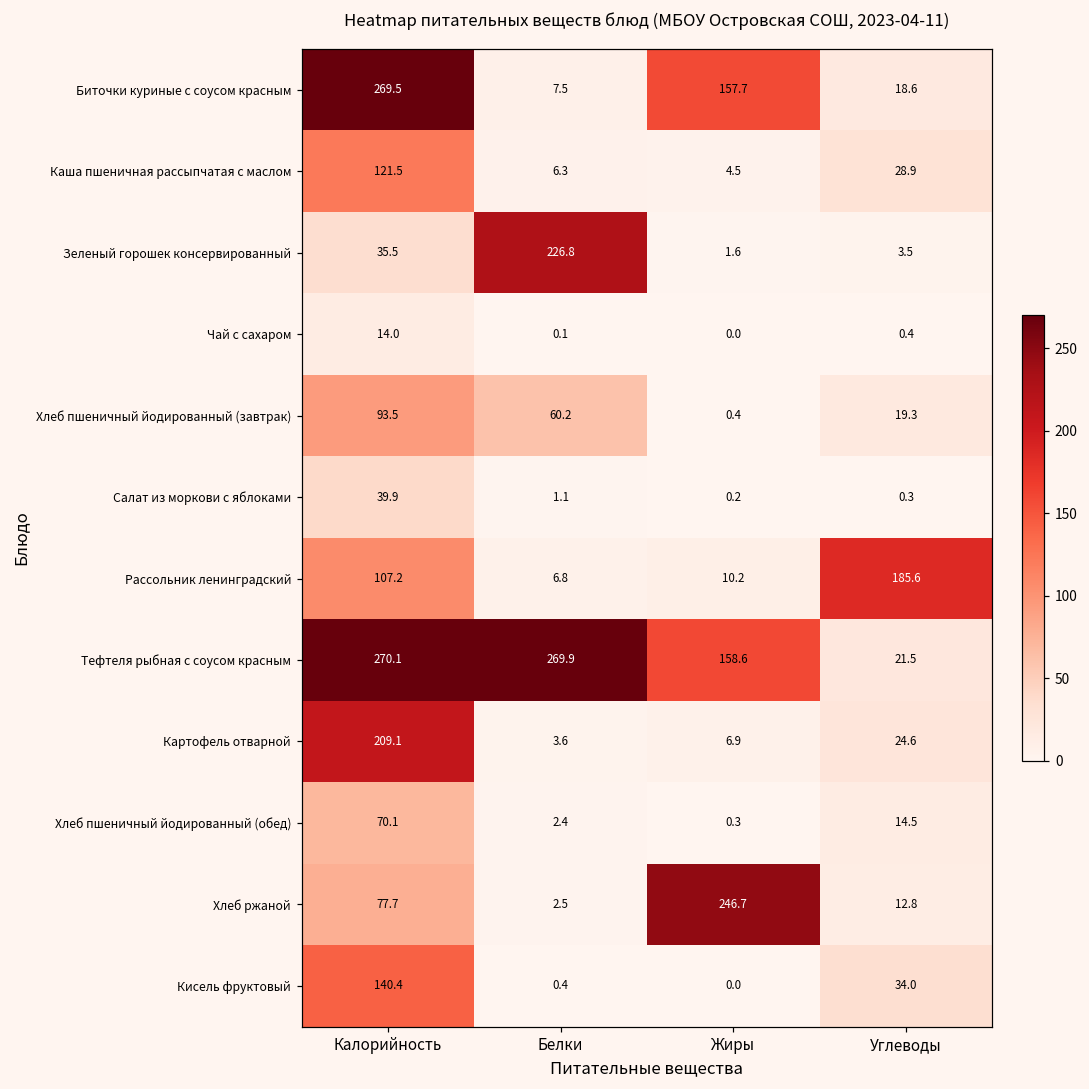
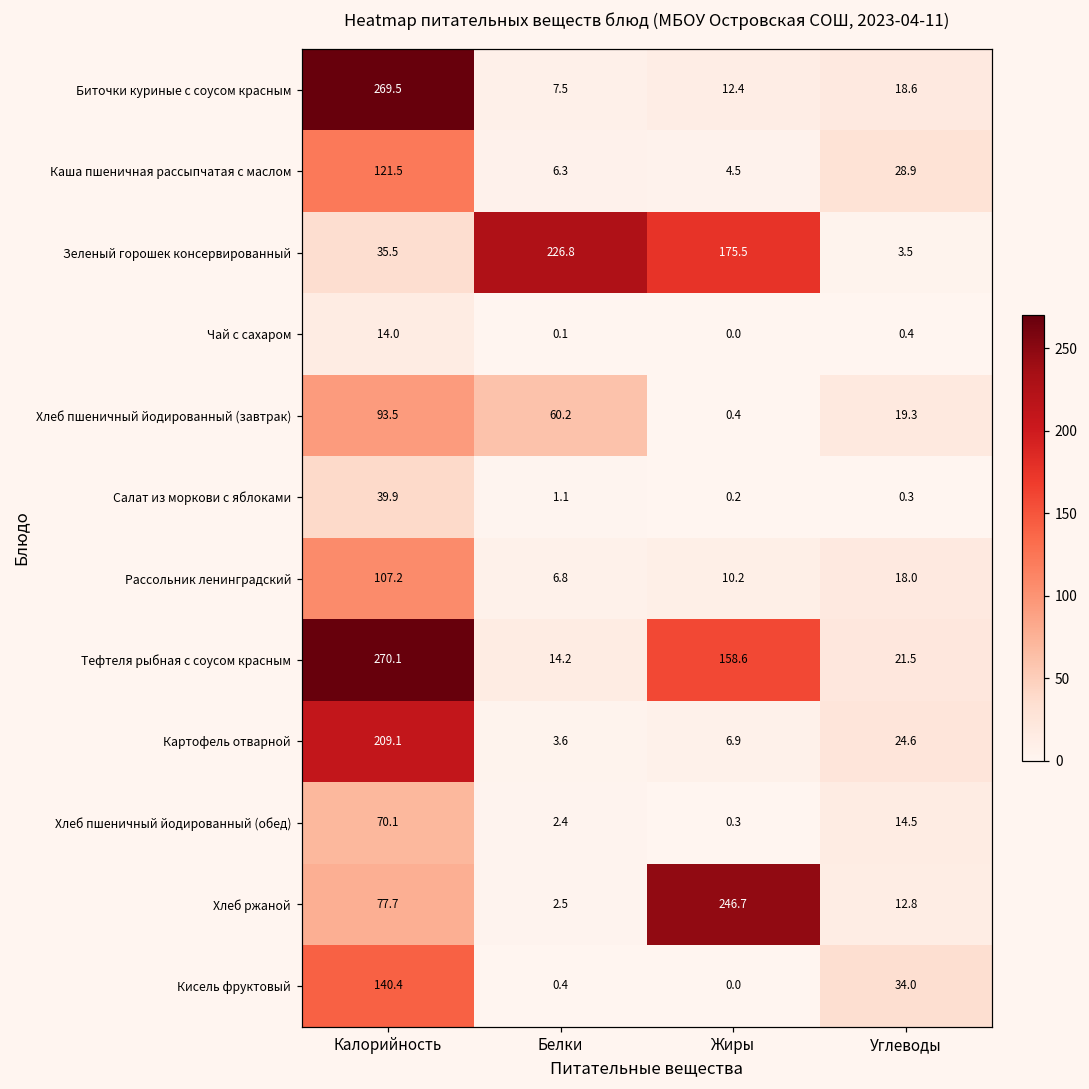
  {
    "Биточки куриные с соусом красным": {
      "Калорийность": 269.5,
      "Белки": 7.5,
-     "Жиры": 157.7,
+     "Жиры": 12.4,
      "Углеводы": 18.6
    },
    "Каша пшеничная рассыпчатая с маслом": {
      "Калорийность": 121.5,
      "Белки": 6.3,
      "Жиры": 4.5,
      "Углеводы": 28.9
    },
    "Зеленый горошек консервированный": {
      "Калорийность": 35.5,
      "Белки": 226.8,
-     "Жиры": 1.6,
+     "Жиры": 175.5,
      "Углеводы": 3.5
    },
    "Чай с сахаром": {
      "Калорийность": 14.0,
      "Белки": 0.1,
      "Жиры": 0.0,
      "Углеводы": 0.4
    },
    "Хлеб пшеничный йодированный (завтрак)": {
      "Калорийность": 93.5,
      "Белки": 60.2,
      "Жиры": 0.4,
      "Углеводы": 19.3
    },
    "Салат из моркови с яблоками": {
      "Калорийность": 39.9,
      "Белки": 1.1,
      "Жиры": 0.2,
      "Углеводы": 0.3
    },
    "Рассольник ленинградский": {
      "Калорийность": 107.2,
      "Белки": 6.8,
      "Жиры": 10.2,
-     "Углеводы": 185.6
+     "Углеводы": 18.0
    },
    "Тефтеля рыбная с соусом красным": {
      "Калорийность": 270.1,
-     "Белки": 269.9,
+     "Белки": 14.2,
      "Жиры": 158.6,
      "Углеводы": 21.5
    },
    "Картофель отварной": {
      "Калорийность": 209.1,
      "Белки": 3.6,
      "Жиры": 6.9,
      "Углеводы": 24.6
    },
    "Хлеб пшеничный йодированный (обед)": {
      "Калорийность": 70.1,
      "Белки": 2.4,
      "Жиры": 0.3,
      "Углеводы": 14.5
    },
    "Хлеб ржаной": {
      "Калорийность": 77.7,
      "Белки": 2.5,
      "Жиры": 246.7,
      "Углеводы": 12.8
    },
    "Кисель фруктовый": {
      "Калорийность": 140.4,
      "Белки": 0.4,
      "Жиры": 0.0,
      "Углеводы": 34.0
    }
  }
